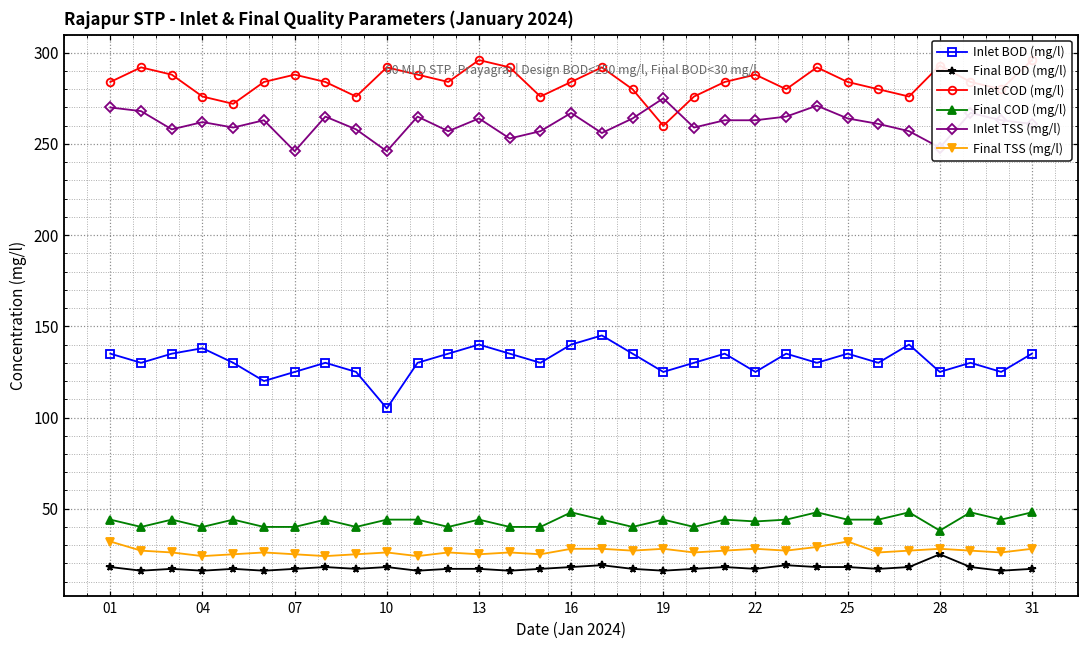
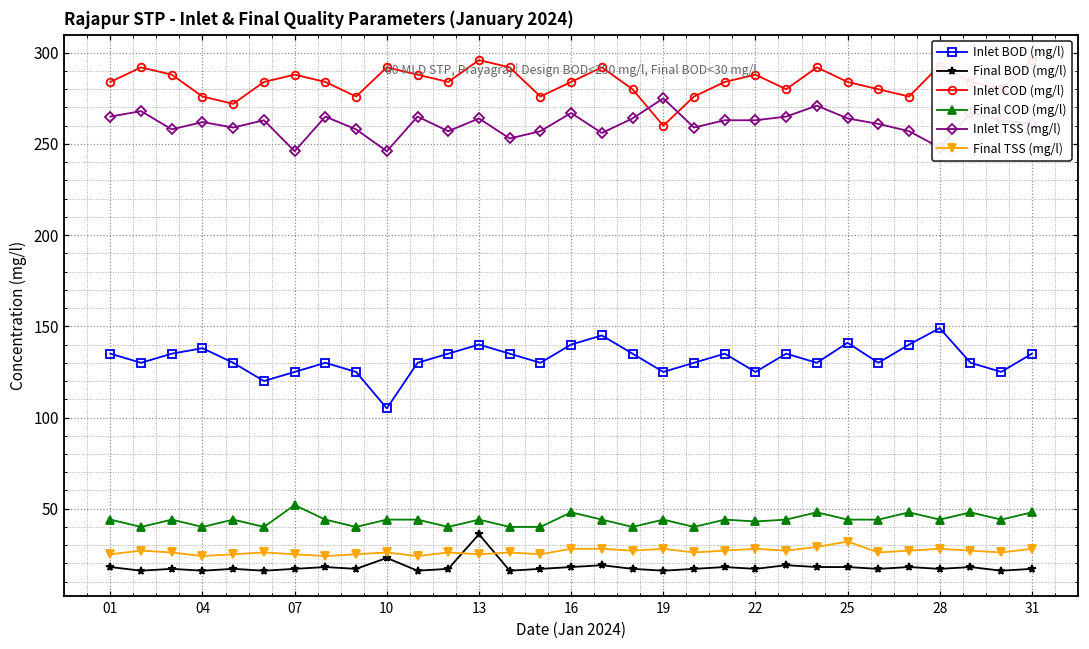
  {
    "Inlet BOD (mg/l)": {
      "01": 135,
      "04": 138,
      "07": 125,
      "10": 105,
      "13": 140,
      "16": 140,
      "19": 125,
      "22": 125,
-     "25": 135,
-     "28": 125,
+     "25": 141,
+     "28": 149,
      "31": 135
    },
    "Final BOD (mg/l)": {
      "01": 18,
      "04": 16,
      "07": 17,
-     "10": 18,
-     "13": 17,
+     "10": 23,
+     "13": 36,
      "16": 18,
      "19": 16,
      "22": 17,
      "25": 18,
-     "28": 25,
+     "28": 17,
      "31": 17
    },
    "Inlet COD (mg/l)": {
      "01": 284,
      "04": 276,
      "07": 288,
      "13": 296,
      "16": 284,
      "19": 260,
      "25": 284
    },
    "Final COD (mg/l)": {
      "01": 44,
      "04": 40,
-     "07": 40,
+     "07": 52,
      "10": 44,
      "13": 44,
      "16": 48,
      "19": 44,
      "22": 43,
      "25": 44,
-     "28": 38,
+     "28": 44,
      "31": 48
    },
    "Inlet TSS (mg/l)": {
-     "01": 270,
+     "01": 265,
      "04": 262,
      "07": 246,
      "10": 246,
      "13": 264,
      "16": 267,
      "19": 275,
      "22": 263,
      "25": 264
    },
    "Final TSS (mg/l)": {
-     "01": 32,
+     "01": 25,
      "04": 24,
      "07": 25,
      "10": 26,
      "13": 25,
      "16": 28,
      "19": 28,
      "22": 28,
      "25": 32,
      "28": 28,
      "31": 28
    }
  }
